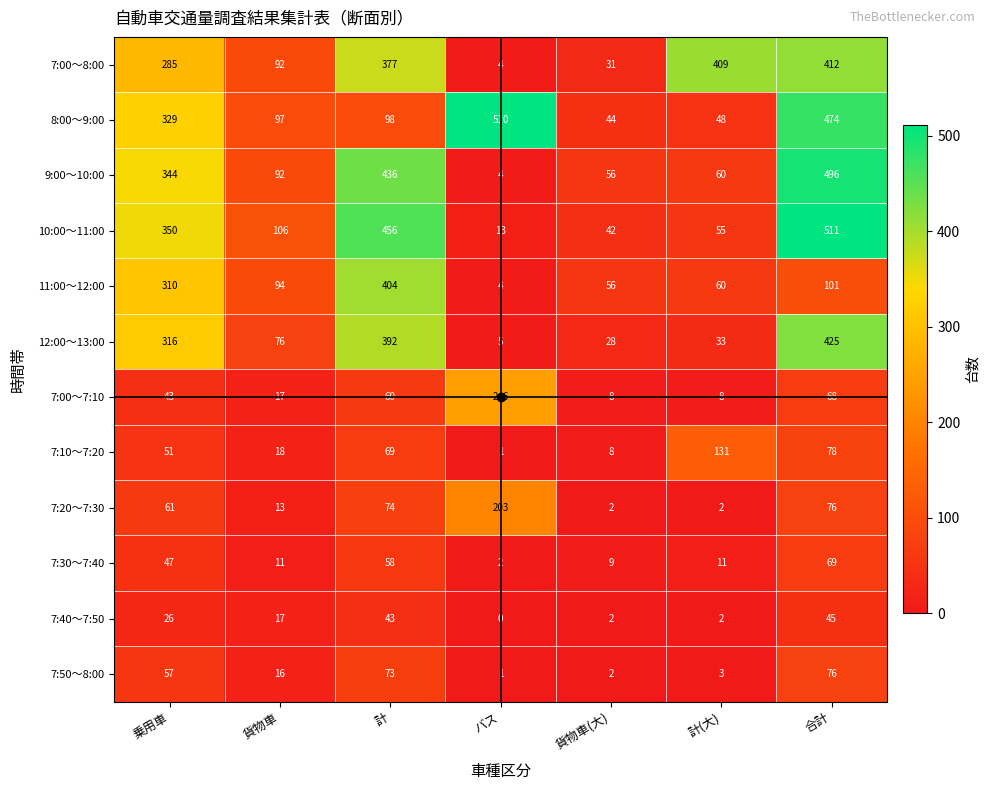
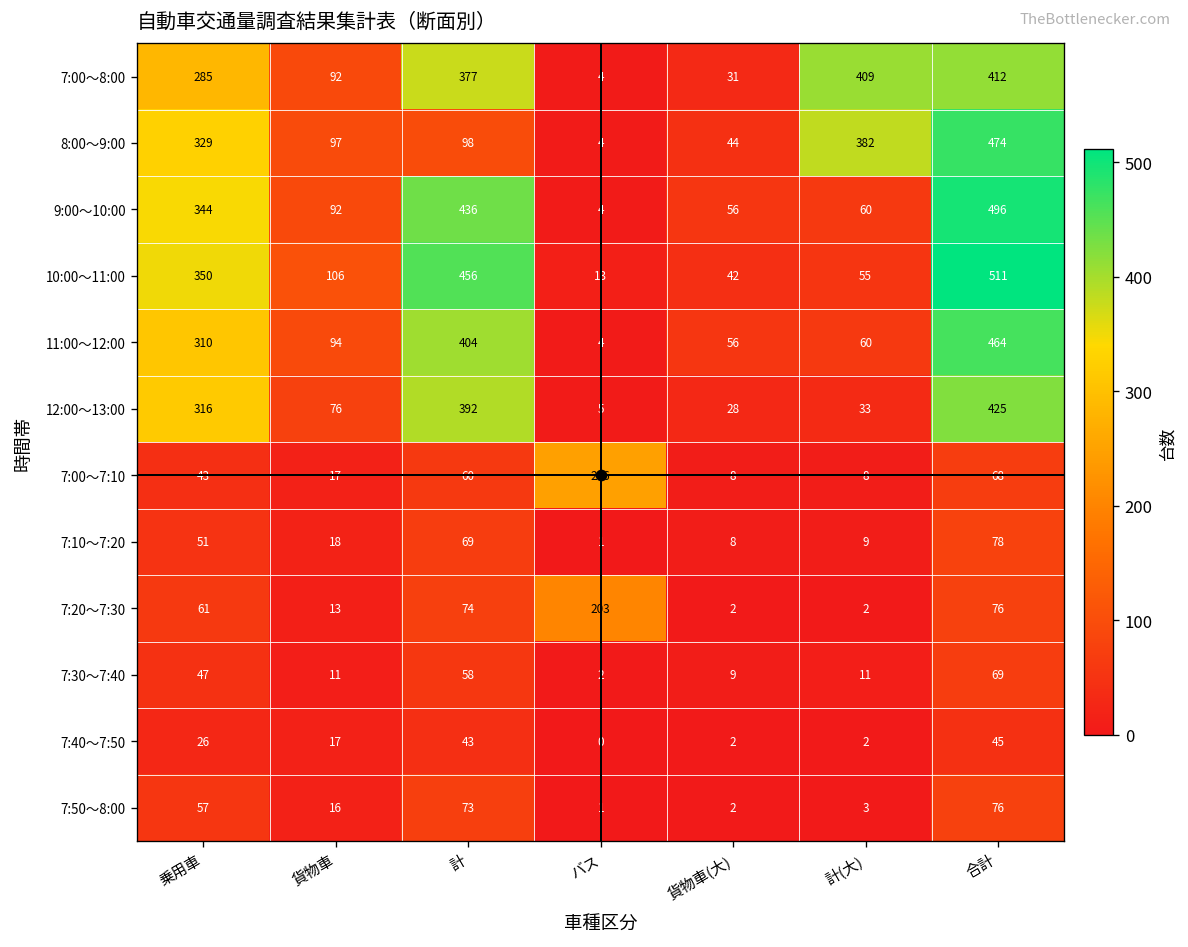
  {
    "7:00～8:00": {
      "乗用車": 285,
      "貨物車": 92,
      "計": 377,
      "バス": 4,
      "貨物車(大)": 31,
      "計(大)": 409,
      "合計": 412
    },
    "8:00～9:00": {
      "乗用車": 329,
      "貨物車": 97,
      "計": 98,
-     "バス": 510,
+     "バス": 4,
      "貨物車(大)": 44,
-     "計(大)": 48,
+     "計(大)": 382,
      "合計": 474
    },
    "9:00～10:00": {
      "乗用車": 344,
      "貨物車": 92,
      "計": 436,
      "バス": 4,
      "貨物車(大)": 56,
      "計(大)": 60,
      "合計": 496
    },
    "10:00～11:00": {
      "乗用車": 350,
      "貨物車": 106,
      "計": 456,
      "バス": 13,
      "貨物車(大)": 42,
      "計(大)": 55,
      "合計": 511
    },
    "11:00～12:00": {
      "乗用車": 310,
      "貨物車": 94,
      "計": 404,
      "バス": 4,
      "貨物車(大)": 56,
      "計(大)": 60,
-     "合計": 101
+     "合計": 464
    },
    "12:00～13:00": {
      "乗用車": 316,
      "貨物車": 76,
      "計": 392,
      "バス": 5,
      "貨物車(大)": 28,
      "計(大)": 33,
      "合計": 425
    },
    "7:00～7:10": {
      "乗用車": 43,
      "貨物車": 17,
      "計": 60,
      "貨物車(大)": 8,
      "計(大)": 8,
      "合計": 68
    },
    "7:10～7:20": {
      "乗用車": 51,
      "貨物車": 18,
      "計": 69,
      "バス": 1,
      "貨物車(大)": 8,
-     "計(大)": 131,
+     "計(大)": 9,
      "合計": 78
    },
    "7:20～7:30": {
      "乗用車": 61,
      "貨物車": 13,
      "計": 74,
      "バス": 203,
      "貨物車(大)": 2,
      "計(大)": 2,
      "合計": 76
    },
    "7:30～7:40": {
      "乗用車": 47,
      "貨物車": 11,
      "計": 58,
      "バス": 2,
      "貨物車(大)": 9,
      "計(大)": 11,
      "合計": 69
    },
    "7:40～7:50": {
      "乗用車": 26,
      "貨物車": 17,
      "計": 43,
      "バス": 0,
      "貨物車(大)": 2,
      "計(大)": 2,
      "合計": 45
    },
    "7:50～8:00": {
      "乗用車": 57,
      "貨物車": 16,
      "計": 73,
      "バス": 1,
      "貨物車(大)": 2,
      "計(大)": 3,
      "合計": 76
    }
  }
